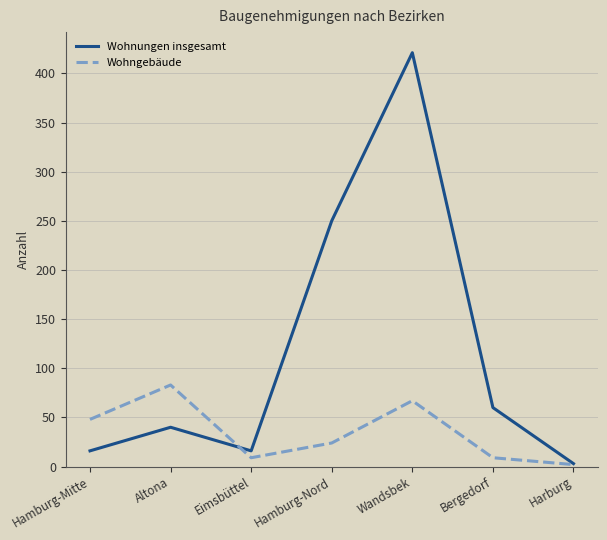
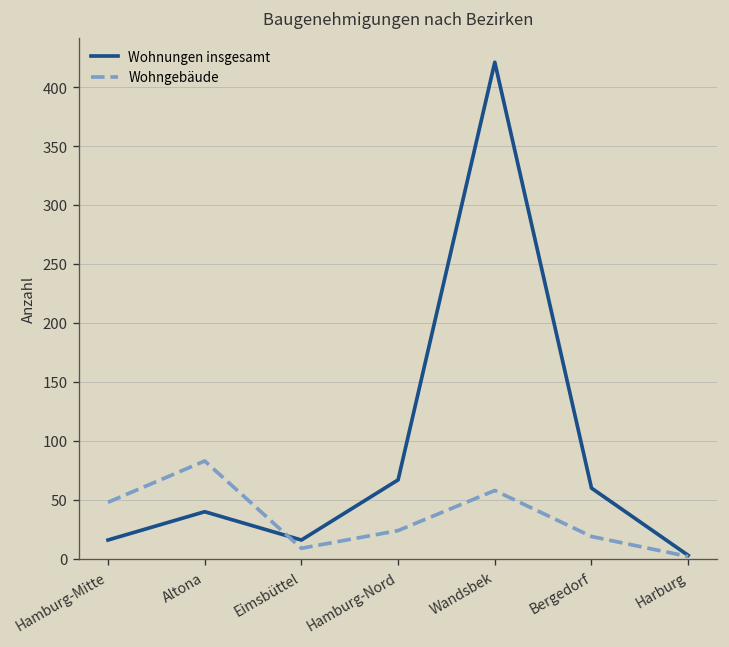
  {
    "Wohnungen insgesamt": {
      "Hamburg-Mitte": 20,
      "Altona": 40,
      "Eimsbüttel": 20,
-     "Hamburg-Nord": 250,
+     "Hamburg-Nord": 70,
      "Wandsbek": 420,
      "Bergedorf": 60
    },
    "Wohngebäude": {
      "Hamburg-Mitte": 50,
      "Altona": 80,
      "Eimsbüttel": 10,
      "Hamburg-Nord": 20,
-     "Wandsbek": 70,
-     "Bergedorf": 10
+     "Wandsbek": 60,
+     "Bergedorf": 20
    }
  }
